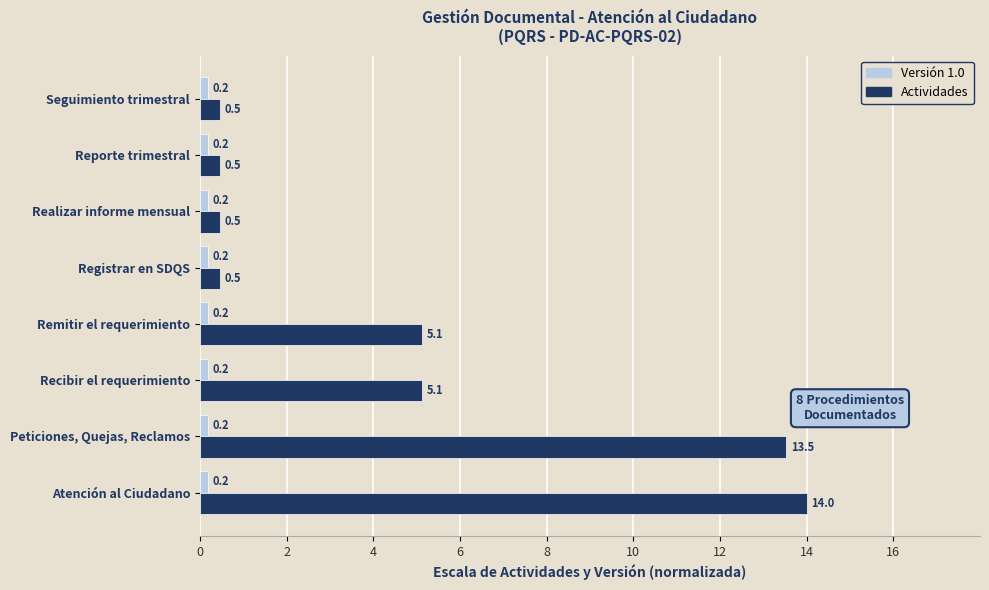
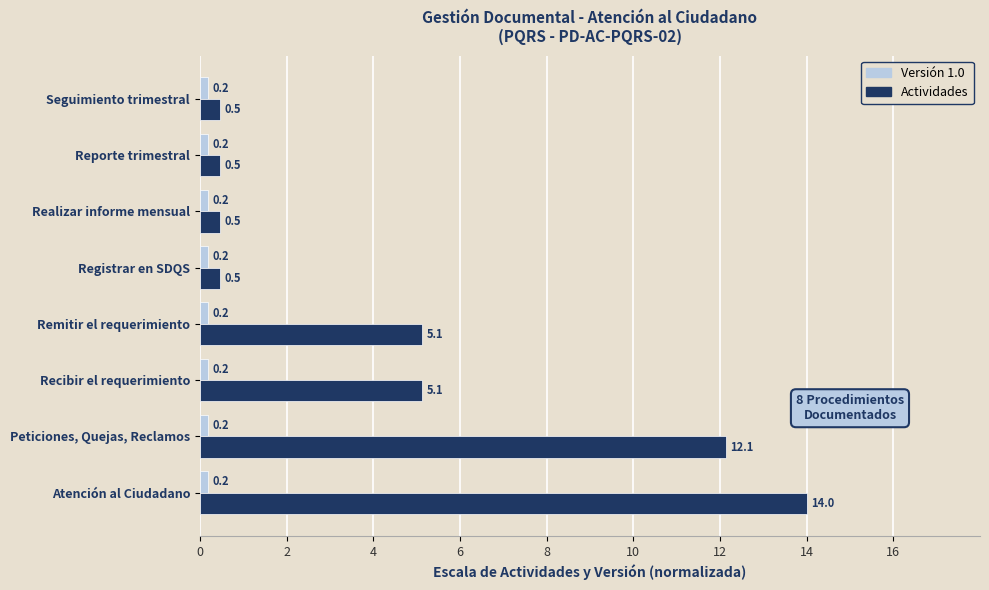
  {
    "Versión 1.0": {
      "Seguimiento trimestral": 0.2,
      "Reporte trimestral": 0.2,
      "Realizar informe mensual": 0.2,
      "Registrar en SDQS": 0.2,
      "Remitir el requerimiento": 0.2,
      "Recibir el requerimiento": 0.2,
      "Peticiones, Quejas, Reclamos": 0.2,
      "Atención al Ciudadano": 0.2
    },
    "Actividades": {
      "Seguimiento trimestral": 0.5,
      "Reporte trimestral": 0.5,
      "Realizar informe mensual": 0.5,
      "Registrar en SDQS": 0.5,
      "Remitir el requerimiento": 5.1,
      "Recibir el requerimiento": 5.1,
-     "Peticiones, Quejas, Reclamos": 13.5,
+     "Peticiones, Quejas, Reclamos": 12.1,
      "Atención al Ciudadano": 14.0
    }
  }
